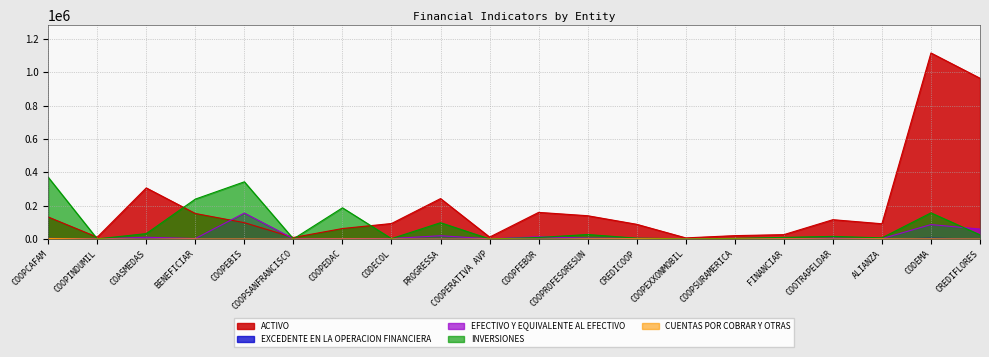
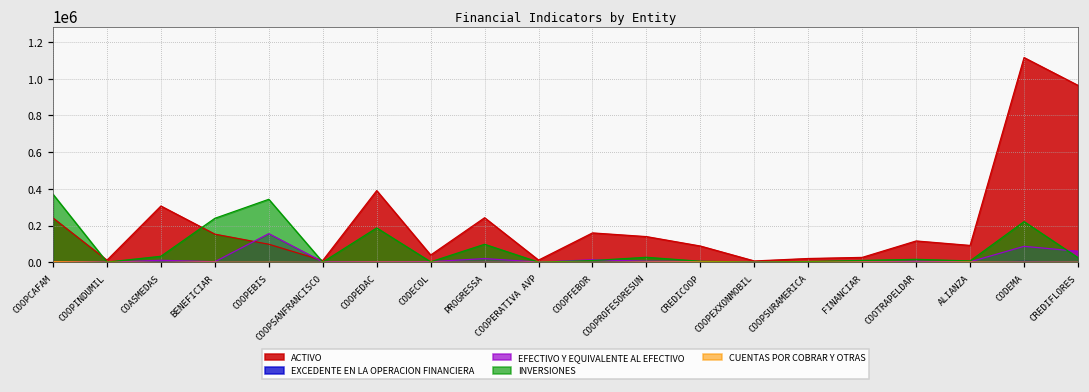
  {
    "ACTIVO": {
-     "COOPCAFAM": 130000,
+     "COOPCAFAM": 240000,
      "COASMEDAS": 310000,
      "BENEFICIAR": 150000,
      "COOPEBIS": 100000,
-     "COOPEDAC": 60000,
-     "CODECOL": 90000,
+     "COOPEDAC": 390000,
+     "CODECOL": 40000,
      "PROGRESSA": 240000,
      "COOPFEBOR": 160000,
      "COOPROFESORESUN": 140000,
      "CREDICOOP": 90000,
      "COOPSURAMERICA": 20000,
      "FINANCIAR": 30000,
      "COOTRAPELDAR": 120000,
      "ALIANZA": 90000,
      "CODEMA": 1120000,
      "CREDIFLORES": 960000
    },
    "EFECTIVO Y EQUIVALENTE AL EFECTIVO": {
      "COOPEBIS": 160000,
      "PROGRESSA": 20000,
      "CODEMA": 90000,
      "CREDIFLORES": 60000
    },
    "INVERSIONES": {
      "COOPCAFAM": 370000,
      "COASMEDAS": 30000,
      "BENEFICIAR": 240000,
      "COOPEBIS": 340000,
      "COOPEDAC": 190000,
      "PROGRESSA": 100000,
      "COOPROFESORESUN": 30000,
-     "CODEMA": 160000,
+     "CODEMA": 220000,
      "CREDIFLORES": 30000
    }
  }
